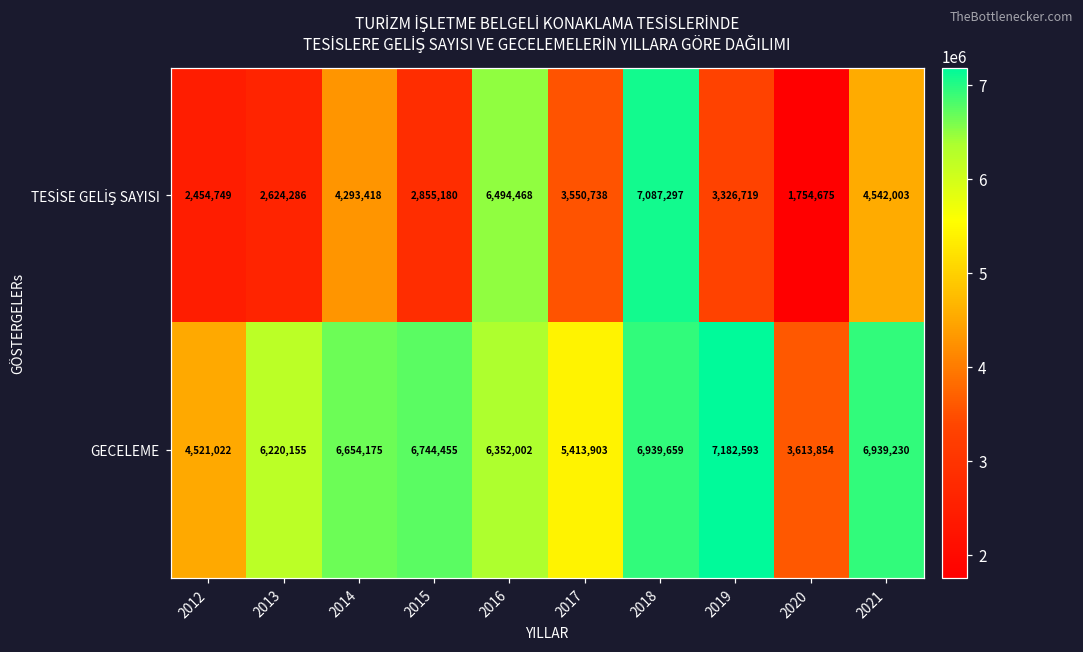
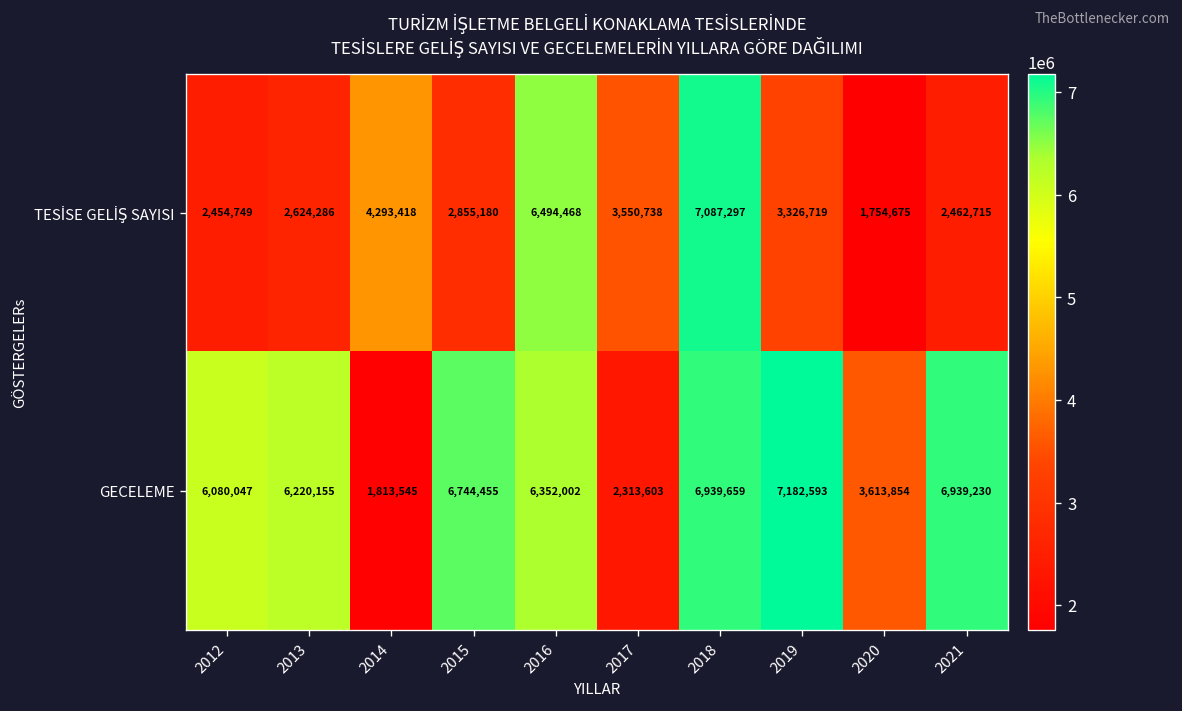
  {
    "TESİSE GELİŞ SAYISI": {
      "2012": "2,454,749",
      "2013": "2,624,286",
      "2014": "4,293,418",
      "2015": "2,855,180",
      "2016": "6,494,468",
      "2017": "3,550,738",
      "2018": "7,087,297",
      "2019": "3,326,719",
      "2020": "1,754,675",
-     "2021": "4,542,003"
+     "2021": "2,462,715"
    },
    "GECELEME": {
-     "2012": "4,521,022",
+     "2012": "6,080,047",
      "2013": "6,220,155",
-     "2014": "6,654,175",
+     "2014": "1,813,545",
      "2015": "6,744,455",
      "2016": "6,352,002",
-     "2017": "5,413,903",
+     "2017": "2,313,603",
      "2018": "6,939,659",
      "2019": "7,182,593",
      "2020": "3,613,854",
      "2021": "6,939,230"
    }
  }
